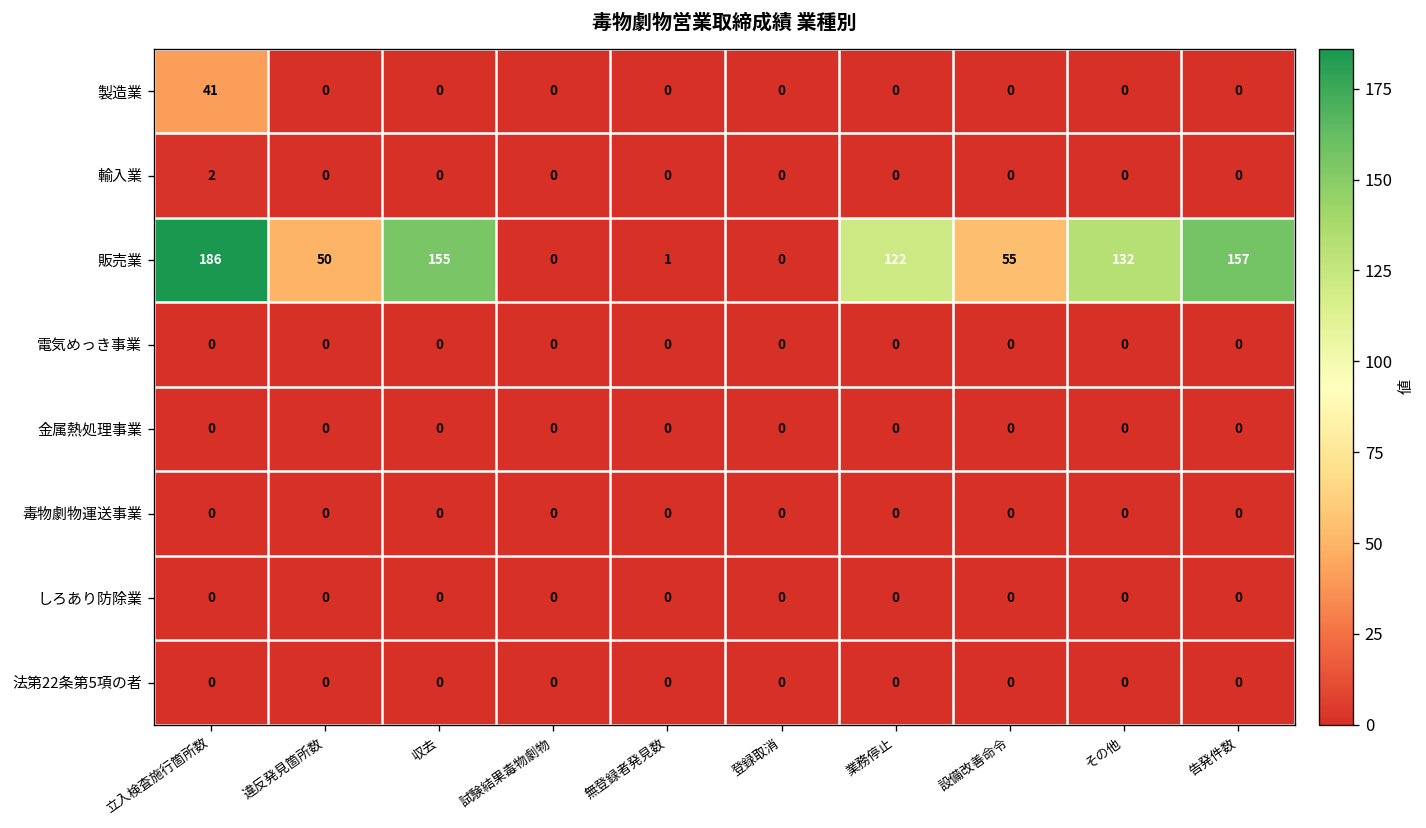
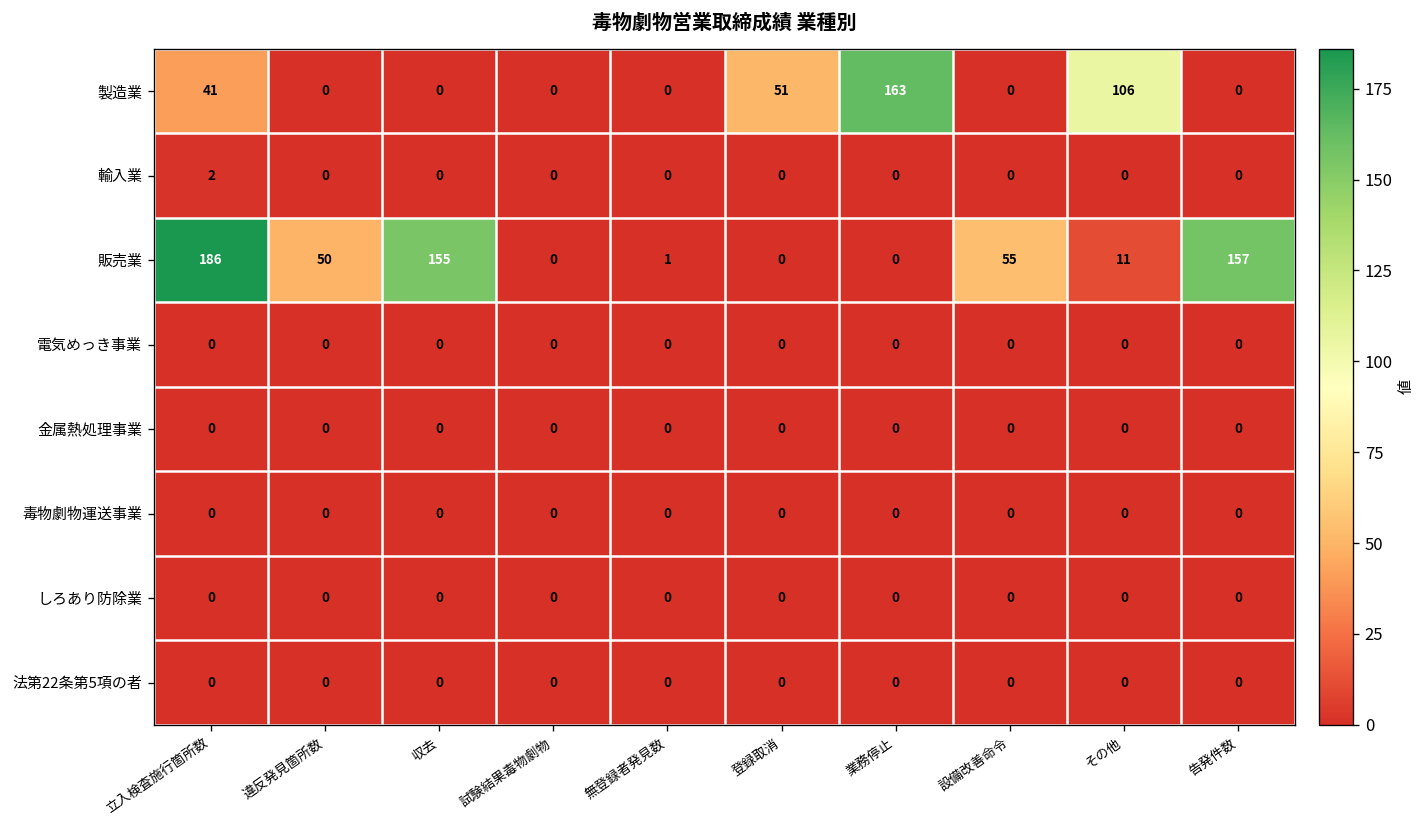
  {
    "製造業": {
      "立入検査施行箇所数": 41,
      "違反発見箇所数": 0,
      "収去": 0,
      "試験結果毒物劇物": 0,
      "無登録者発見数": 0,
-     "登録取消": 0,
-     "業務停止": 0,
+     "登録取消": 51,
+     "業務停止": 163,
      "設備改善命令": 0,
-     "その他": 0,
+     "その他": 106,
      "告発件数": 0
    },
    "輸入業": {
      "立入検査施行箇所数": 2,
      "違反発見箇所数": 0,
      "収去": 0,
      "試験結果毒物劇物": 0,
      "無登録者発見数": 0,
      "登録取消": 0,
      "業務停止": 0,
      "設備改善命令": 0,
      "その他": 0,
      "告発件数": 0
    },
    "販売業": {
      "立入検査施行箇所数": 186,
      "違反発見箇所数": 50,
      "収去": 155,
      "試験結果毒物劇物": 0,
      "無登録者発見数": 1,
      "登録取消": 0,
-     "業務停止": 122,
+     "業務停止": 0,
      "設備改善命令": 55,
-     "その他": 132,
+     "その他": 11,
      "告発件数": 157
    },
    "電気めっき事業": {
      "立入検査施行箇所数": 0,
      "違反発見箇所数": 0,
      "収去": 0,
      "試験結果毒物劇物": 0,
      "無登録者発見数": 0,
      "登録取消": 0,
      "業務停止": 0,
      "設備改善命令": 0,
      "その他": 0,
      "告発件数": 0
    },
    "金属熱処理事業": {
      "立入検査施行箇所数": 0,
      "違反発見箇所数": 0,
      "収去": 0,
      "試験結果毒物劇物": 0,
      "無登録者発見数": 0,
      "登録取消": 0,
      "業務停止": 0,
      "設備改善命令": 0,
      "その他": 0,
      "告発件数": 0
    },
    "毒物劇物運送事業": {
      "立入検査施行箇所数": 0,
      "違反発見箇所数": 0,
      "収去": 0,
      "試験結果毒物劇物": 0,
      "無登録者発見数": 0,
      "登録取消": 0,
      "業務停止": 0,
      "設備改善命令": 0,
      "その他": 0,
      "告発件数": 0
    },
    "しろあり防除業": {
      "立入検査施行箇所数": 0,
      "違反発見箇所数": 0,
      "収去": 0,
      "試験結果毒物劇物": 0,
      "無登録者発見数": 0,
      "登録取消": 0,
      "業務停止": 0,
      "設備改善命令": 0,
      "その他": 0,
      "告発件数": 0
    },
    "法第22条第5項の者": {
      "立入検査施行箇所数": 0,
      "違反発見箇所数": 0,
      "収去": 0,
      "試験結果毒物劇物": 0,
      "無登録者発見数": 0,
      "登録取消": 0,
      "業務停止": 0,
      "設備改善命令": 0,
      "その他": 0,
      "告発件数": 0
    }
  }
